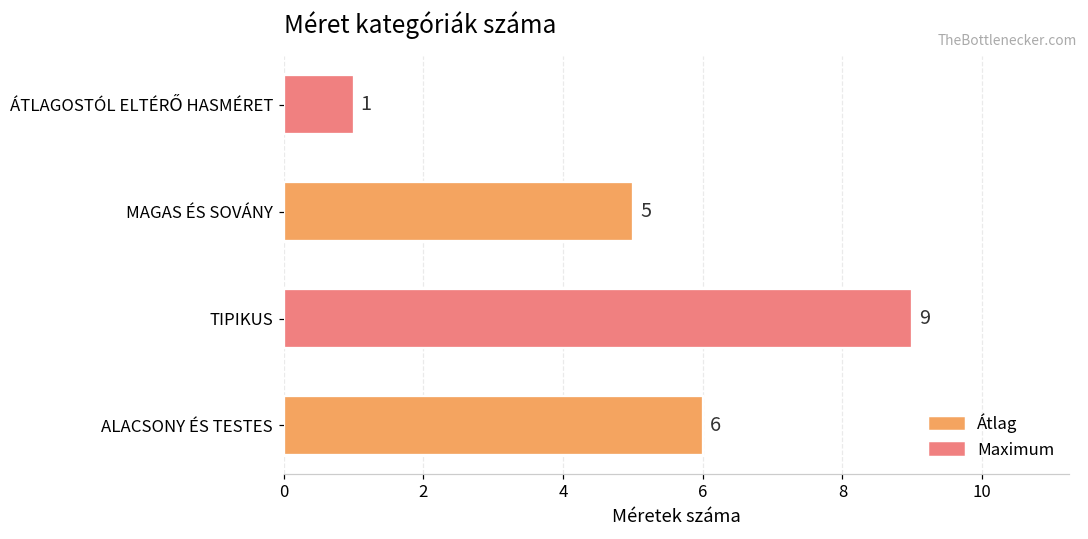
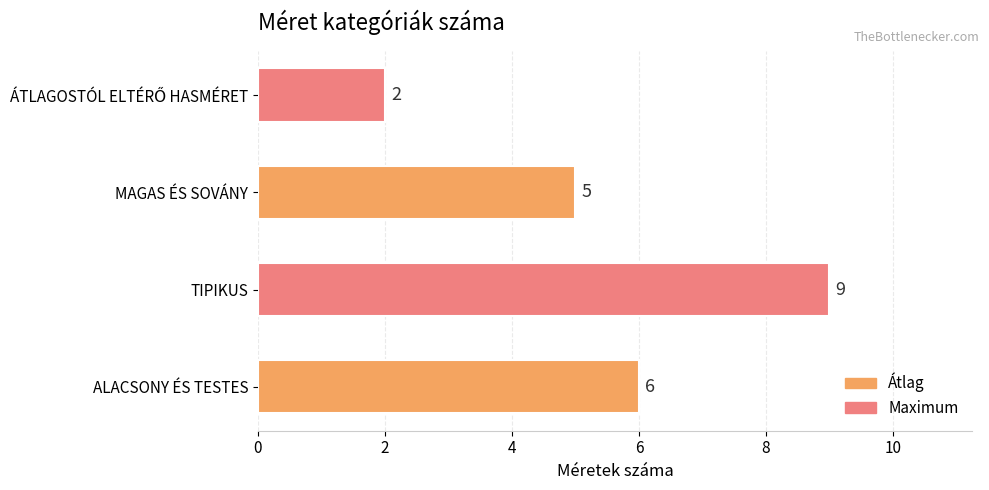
  {
-   "ÁTLAGOSTÓL ELTÉRŐ HASMÉRET": 1,
+   "ÁTLAGOSTÓL ELTÉRŐ HASMÉRET": 2,
    "MAGAS ÉS SOVÁNY": 5,
    "TIPIKUS": 9,
    "ALACSONY ÉS TESTES": 6
  }
